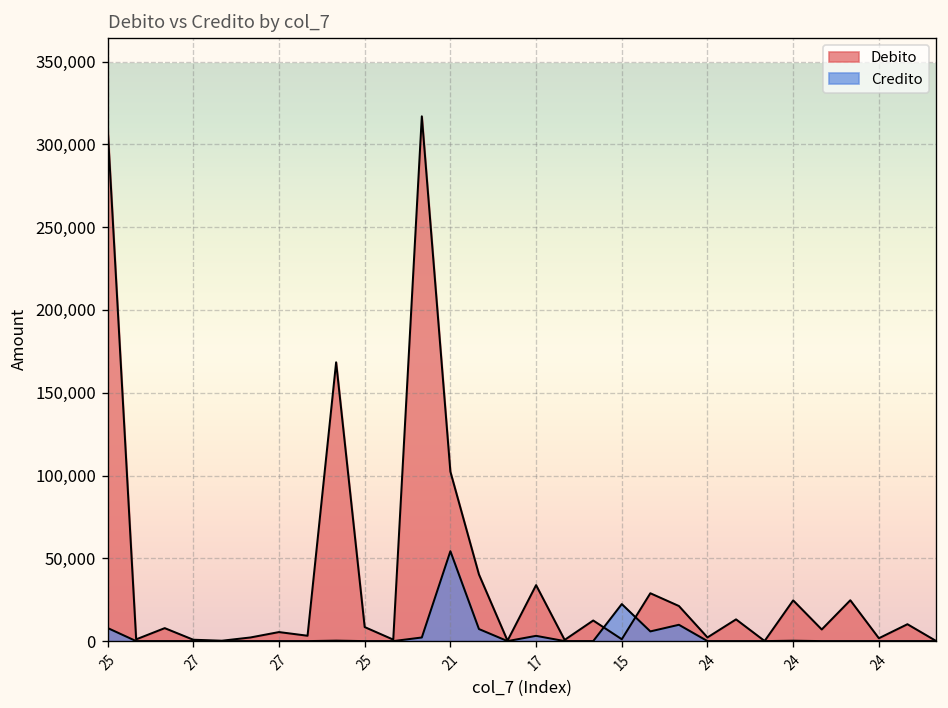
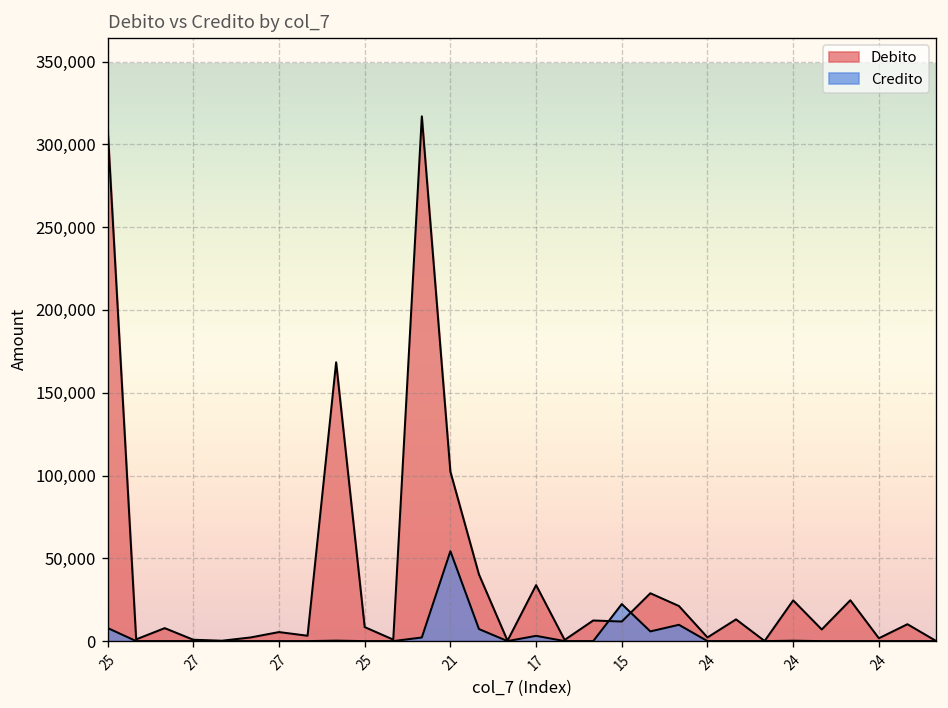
  {
    "Debito": {
      "21": "102,000",
-     "15": "1,000"
+     "15": "12,000"
    },
    "Credito": {
      "21": "54,000",
      "15": "22,000"
    }
  }
